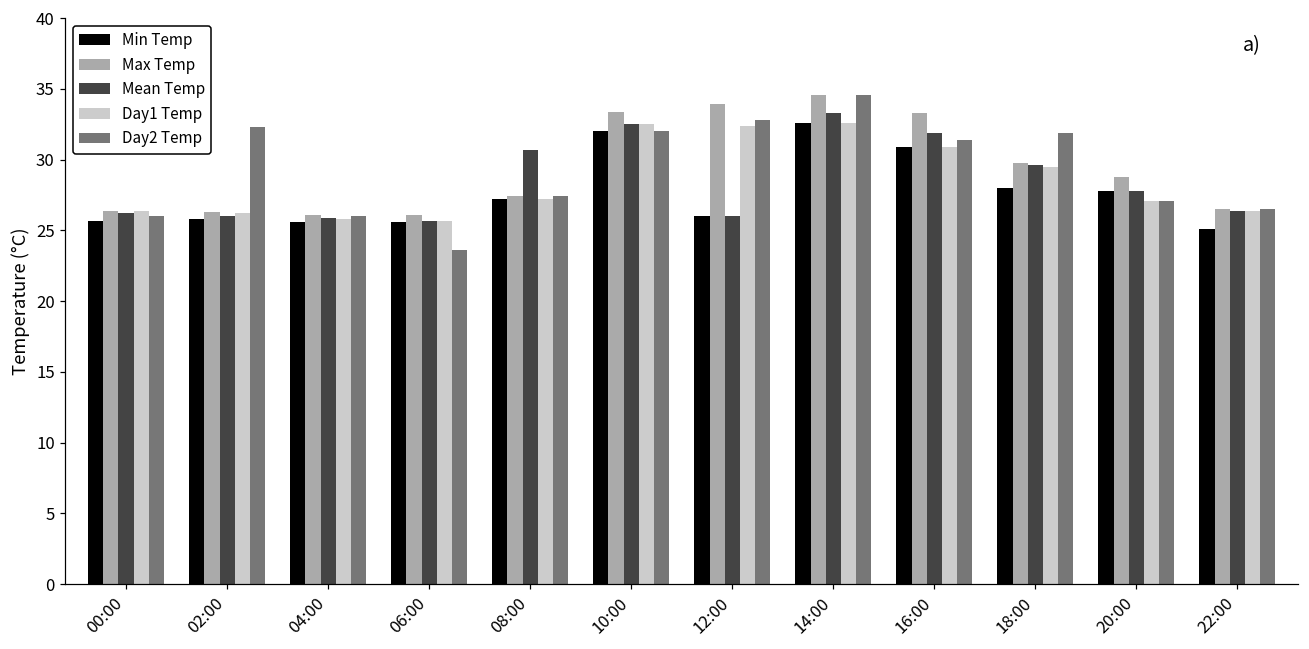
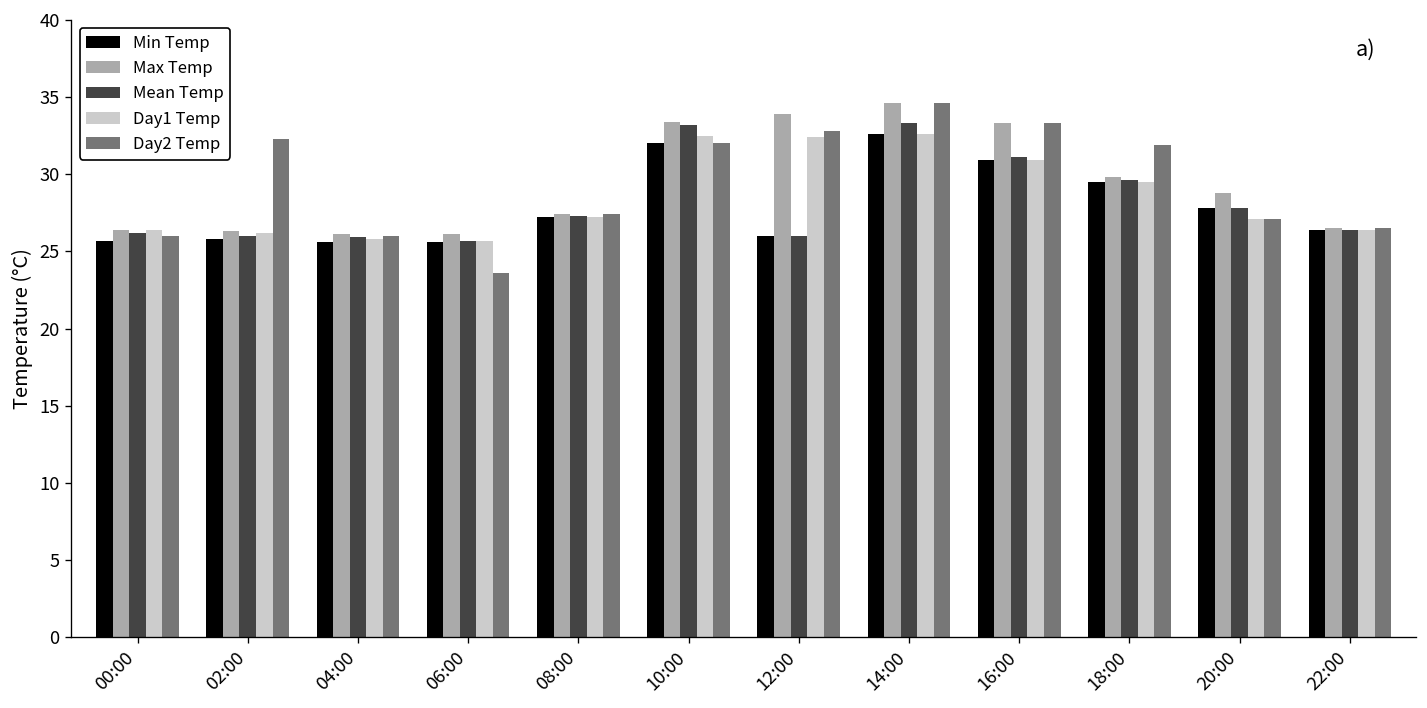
  {
    "Min Temp": {
      "00:00": 25.7,
      "02:00": 25.8,
      "04:00": 25.6,
      "06:00": 25.6,
      "08:00": 27.2,
      "10:00": 32.0,
      "12:00": 26.0,
      "14:00": 32.6,
      "16:00": 30.9,
-     "18:00": 28.0,
+     "18:00": 29.5,
      "20:00": 27.8,
-     "22:00": 25.1
+     "22:00": 26.4
    },
    "Mean Temp": {
      "00:00": 26.2,
      "02:00": 26.0,
      "04:00": 25.9,
      "06:00": 25.7,
-     "08:00": 30.7,
-     "10:00": 32.5,
+     "08:00": 27.3,
+     "10:00": 33.2,
      "12:00": 26.0,
      "14:00": 33.3,
-     "16:00": 31.9,
+     "16:00": 31.1,
      "18:00": 29.6,
      "20:00": 27.8,
      "22:00": 26.4
    },
    "Day2 Temp": {
      "00:00": 26.0,
      "02:00": 32.3,
      "04:00": 26.0,
      "06:00": 23.6,
      "08:00": 27.4,
      "10:00": 32.0,
      "12:00": 32.8,
      "14:00": 34.6,
-     "16:00": 31.4,
+     "16:00": 33.3,
      "18:00": 31.9,
      "20:00": 27.1,
      "22:00": 26.5
    }
  }
